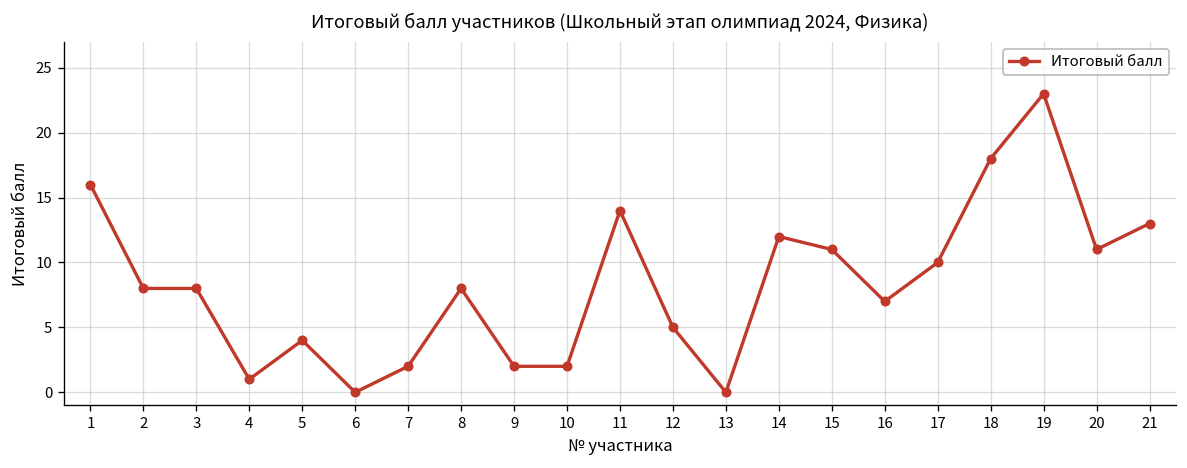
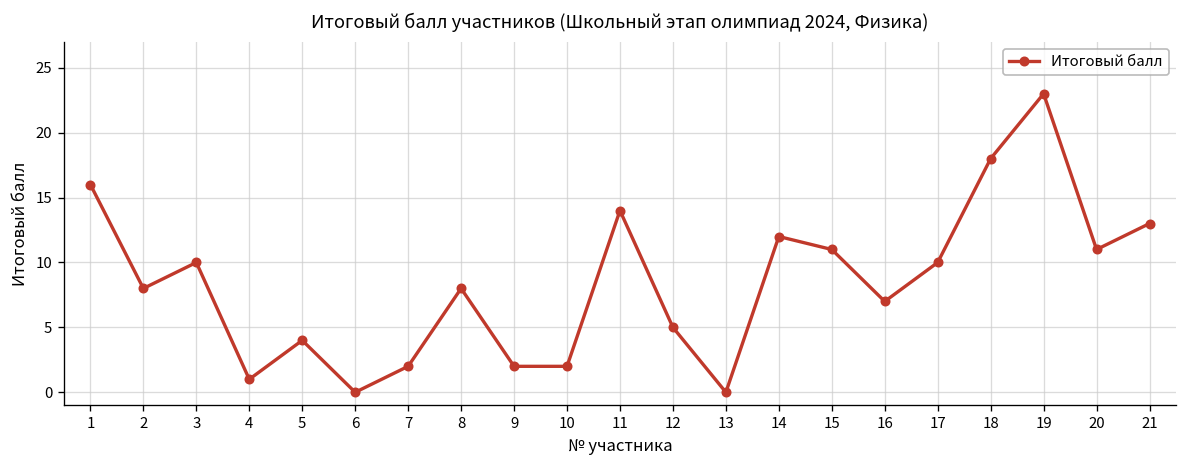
  {
    "1": 16,
    "2": 8,
-   "3": 8,
+   "3": 10,
    "4": 1,
    "5": 4,
    "6": 0,
    "7": 2,
    "8": 8,
    "9": 2,
    "10": 2,
    "11": 14,
    "12": 5,
    "13": 0,
    "14": 12,
    "15": 11,
    "16": 7,
    "17": 10,
    "18": 18,
    "19": 23,
    "20": 11,
    "21": 13
  }
